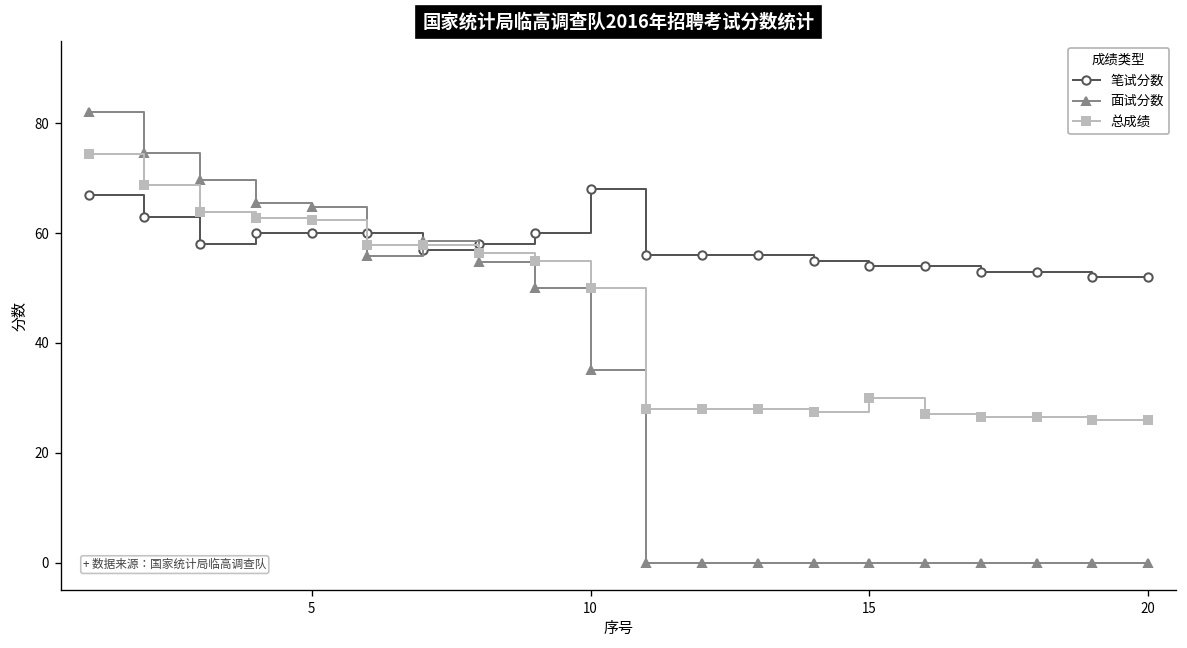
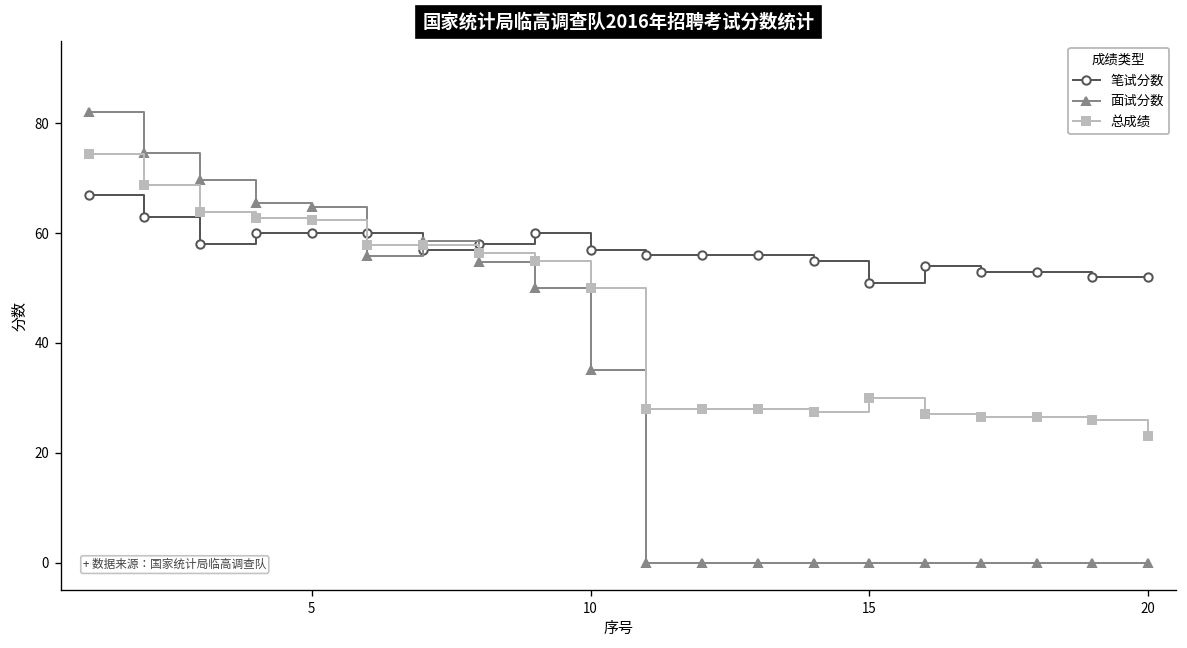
  {
    "笔试分数": {
      "5": 60,
-     "10": 68,
-     "15": 54,
+     "10": 57,
+     "15": 51,
      "20": 52
    },
    "面试分数": {
      "5": 65,
      "10": 35,
      "15": 0,
      "20": 0
    },
    "总成绩": {
      "5": 62,
      "10": 50,
      "15": 30,
-     "20": 26
+     "20": 23
    }
  }
